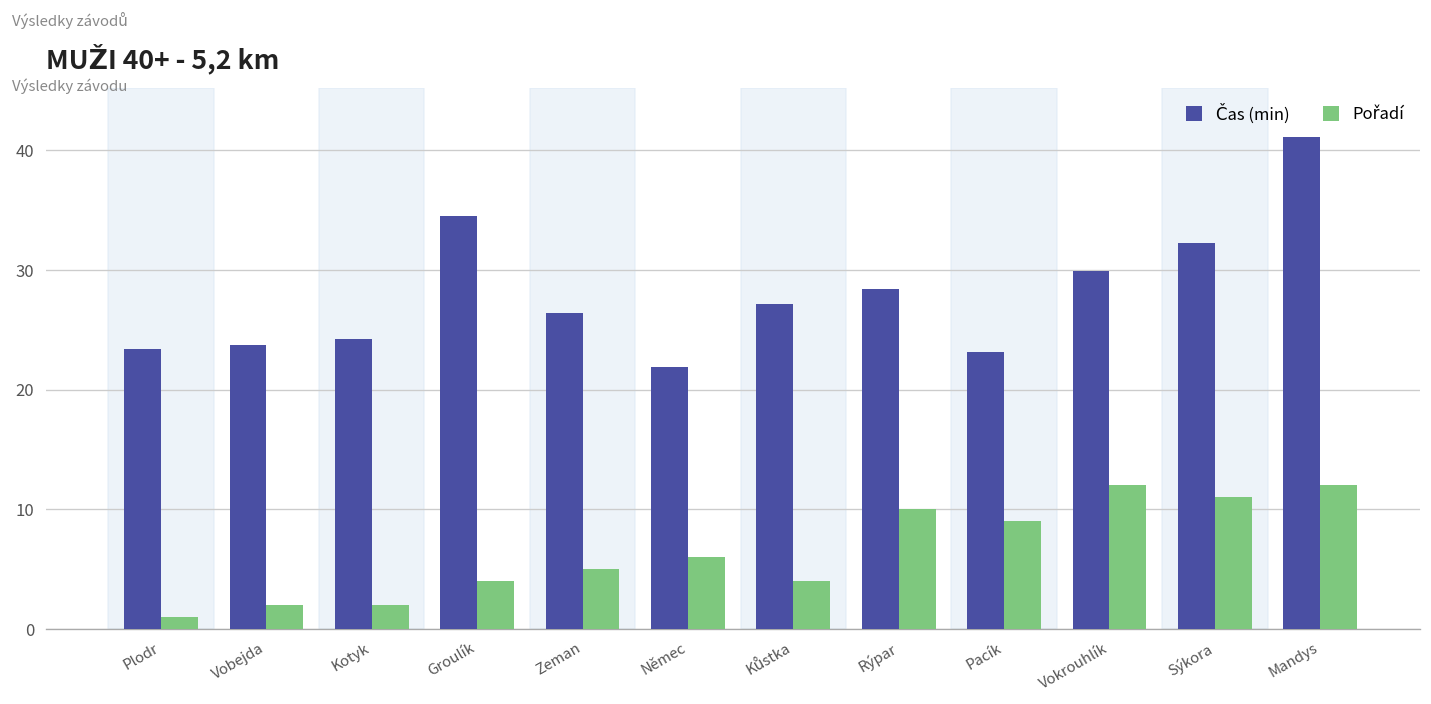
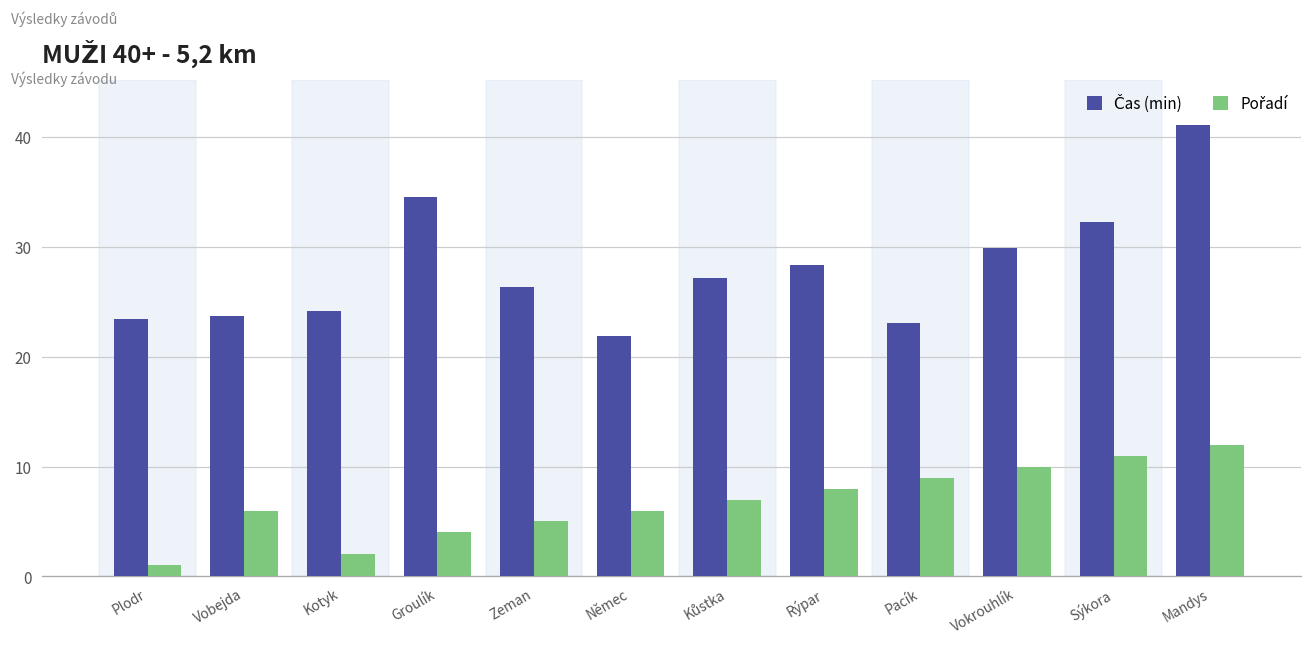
  {
    "Čas (min)": {
      "Plodr": 23,
      "Vobejda": 24,
      "Kotyk": 24,
      "Groulík": 35,
      "Zeman": 26,
      "Němec": 22,
      "Kůstka": 27,
      "Rýpar": 28,
      "Pacík": 23,
      "Vokrouhlík": 30,
      "Sýkora": 32,
      "Mandys": 41
    },
    "Pořadí": {
      "Plodr": 1,
-     "Vobejda": 2,
+     "Vobejda": 6,
      "Kotyk": 2,
      "Groulík": 4,
      "Zeman": 5,
      "Němec": 6,
-     "Kůstka": 4,
-     "Rýpar": 10,
+     "Kůstka": 7,
+     "Rýpar": 8,
      "Pacík": 9,
-     "Vokrouhlík": 12,
+     "Vokrouhlík": 10,
      "Sýkora": 11,
      "Mandys": 12
    }
  }
